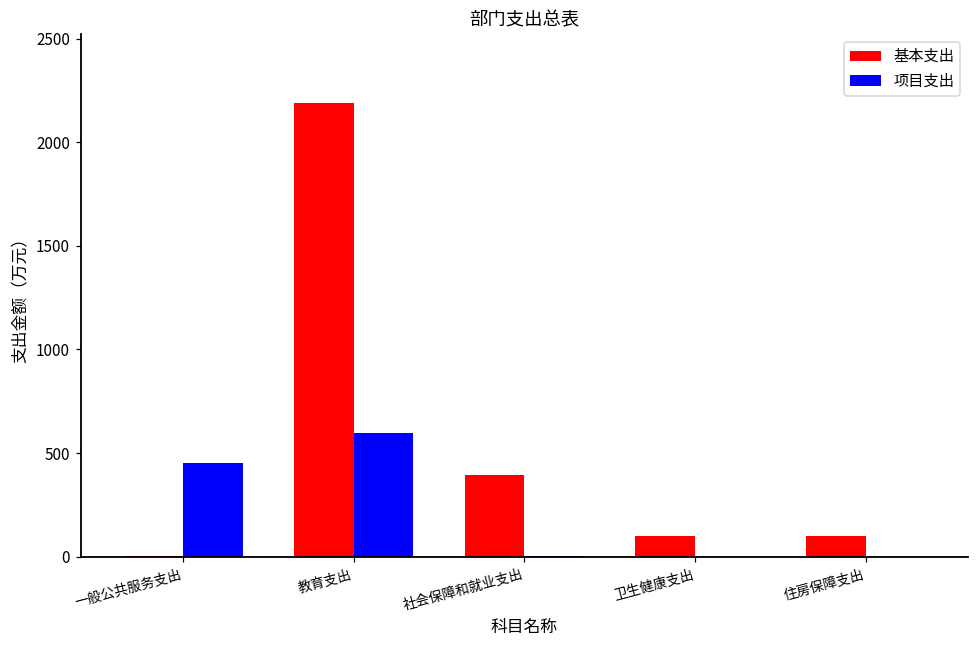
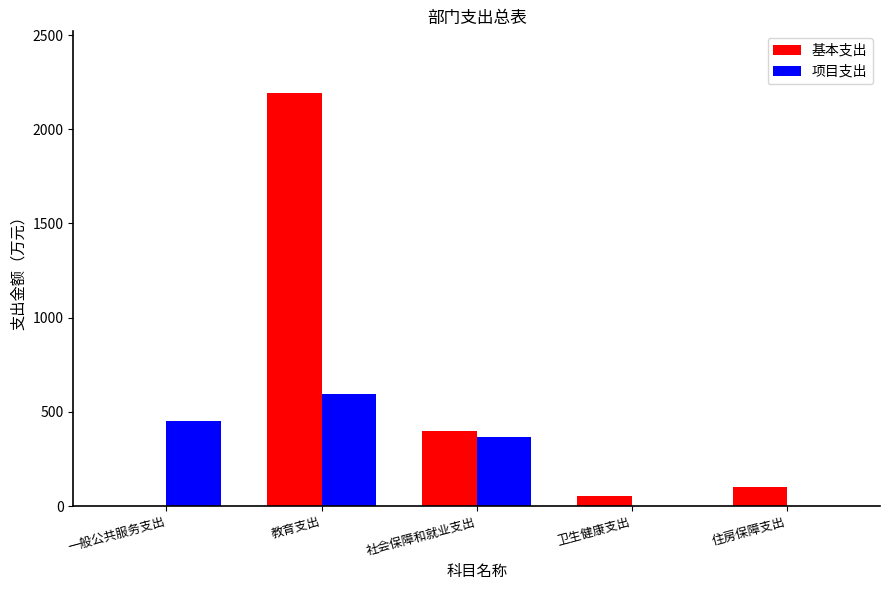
  {
    "基本支出": {
      "教育支出": 2190,
      "社会保障和就业支出": 400,
-     "卫生健康支出": 100,
+     "卫生健康支出": 50,
      "住房保障支出": 100
    },
    "项目支出": {
      "一般公共服务支出": 450,
      "教育支出": 600,
-     "社会保障和就业支出": 0,
+     "社会保障和就业支出": 370,
      "卫生健康支出": 0,
      "住房保障支出": 0
    }
  }
